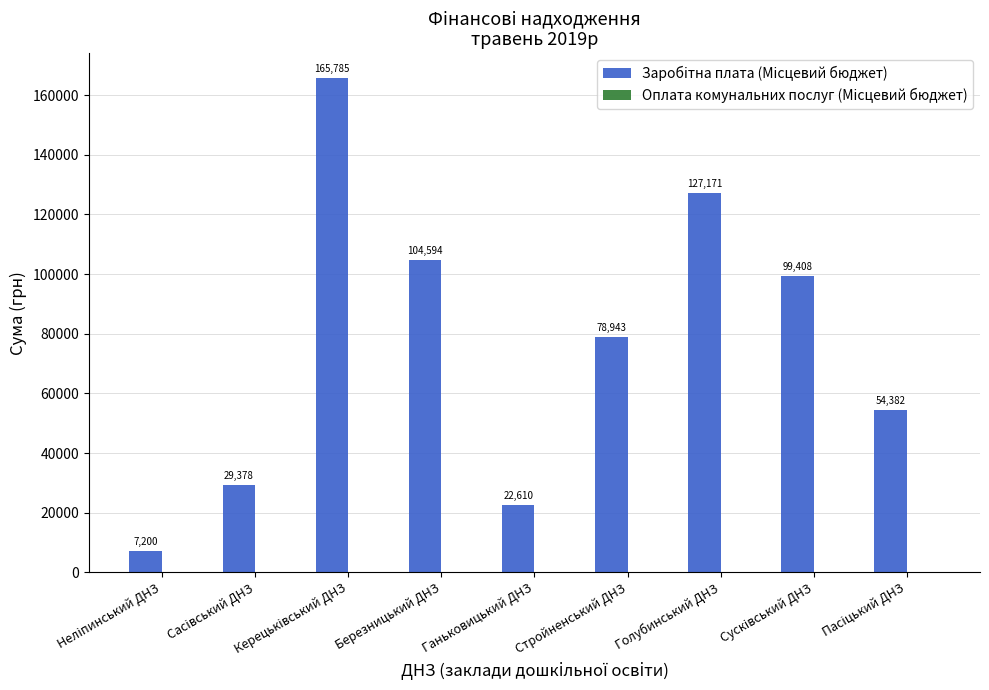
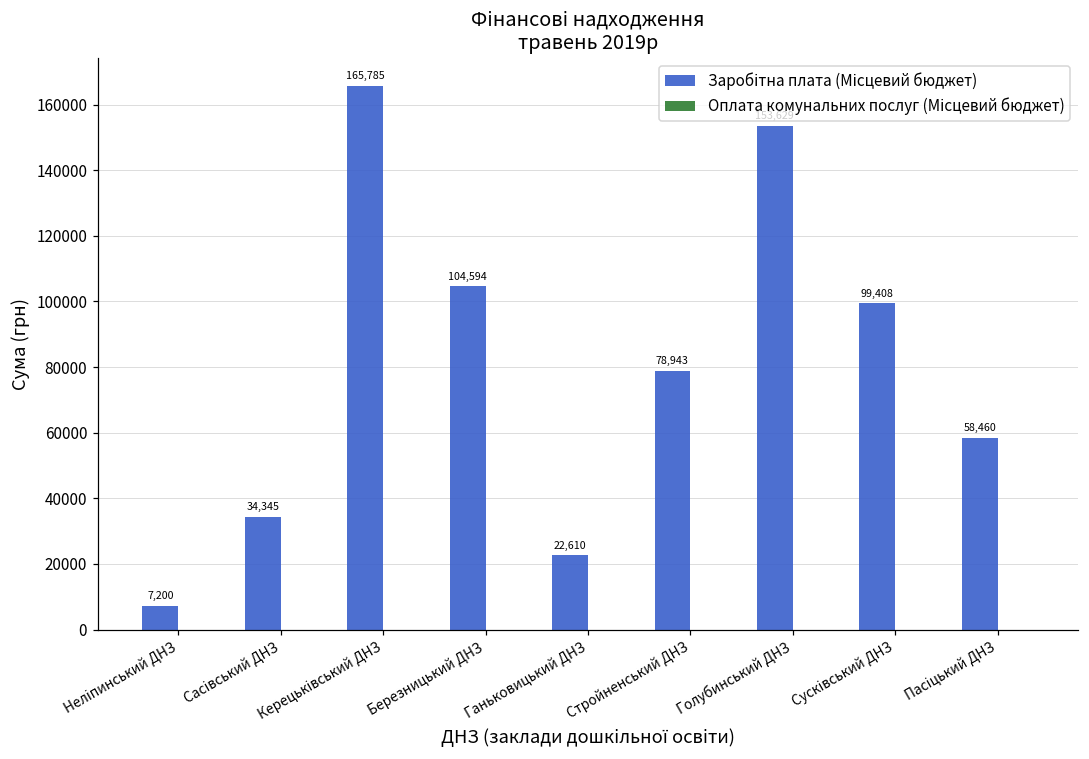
  {
    "Заробітна плата (Місцевий бюджет)": {
      "Неліпинський ДНЗ": "7,200",
-     "Сасівський ДНЗ": "29,378",
+     "Сасівський ДНЗ": "34,345",
      "Керецьківський ДНЗ": "165,785",
      "Березницький ДНЗ": "104,594",
      "Ганьковицький ДНЗ": "22,610",
      "Стройненський ДНЗ": "78,943",
-     "Голубинський ДНЗ": "127000",
+     "Голубинський ДНЗ": "154000",
      "Сусківський ДНЗ": "99,408",
-     "Пасіцький ДНЗ": "54,382"
+     "Пасіцький ДНЗ": "58,460"
    },
    "Оплата комунальних послуг (Місцевий бюджет)": {
      "Неліпинський ДНЗ": "0",
      "Сасівський ДНЗ": "0",
      "Керецьківський ДНЗ": "0",
      "Березницький ДНЗ": "0",
      "Ганьковицький ДНЗ": "0",
      "Стройненський ДНЗ": "0",
      "Голубинський ДНЗ": "0",
      "Сусківський ДНЗ": "0",
      "Пасіцький ДНЗ": "0"
    }
  }
